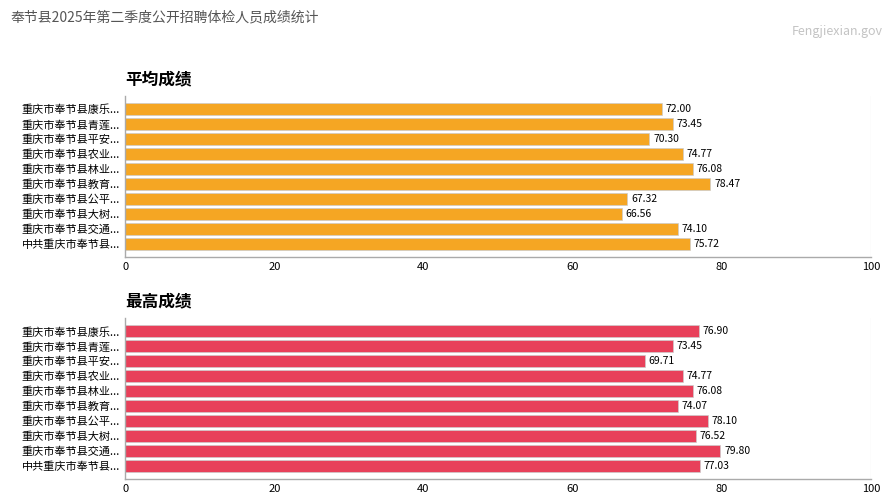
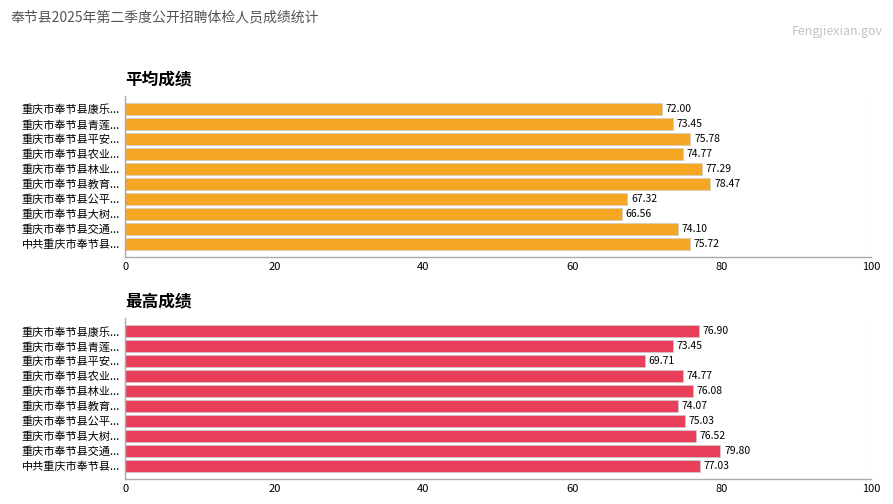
  {
    "平均成绩": {
      "重庆市奉节县康乐...": 72.00,
      "重庆市奉节县青莲...": 73.45,
-     "重庆市奉节县平安...": 70.30,
+     "重庆市奉节县平安...": 75.78,
      "重庆市奉节县农业...": 74.77,
-     "重庆市奉节县林业...": 76.08,
+     "重庆市奉节县林业...": 77.29,
      "重庆市奉节县教育...": 78.47,
      "重庆市奉节县公平...": 67.32,
      "重庆市奉节县大树...": 66.56,
      "重庆市奉节县交通...": 74.10,
      "中共重庆市奉节县...": 75.72
    },
    "最高成绩": {
      "重庆市奉节县康乐...": 76.90,
      "重庆市奉节县青莲...": 73.45,
      "重庆市奉节县平安...": 69.71,
      "重庆市奉节县农业...": 74.77,
      "重庆市奉节县林业...": 76.08,
      "重庆市奉节县教育...": 74.07,
-     "重庆市奉节县公平...": 78.10,
+     "重庆市奉节县公平...": 75.03,
      "重庆市奉节县大树...": 76.52,
      "重庆市奉节县交通...": 79.80,
      "中共重庆市奉节县...": 77.03
    }
  }
